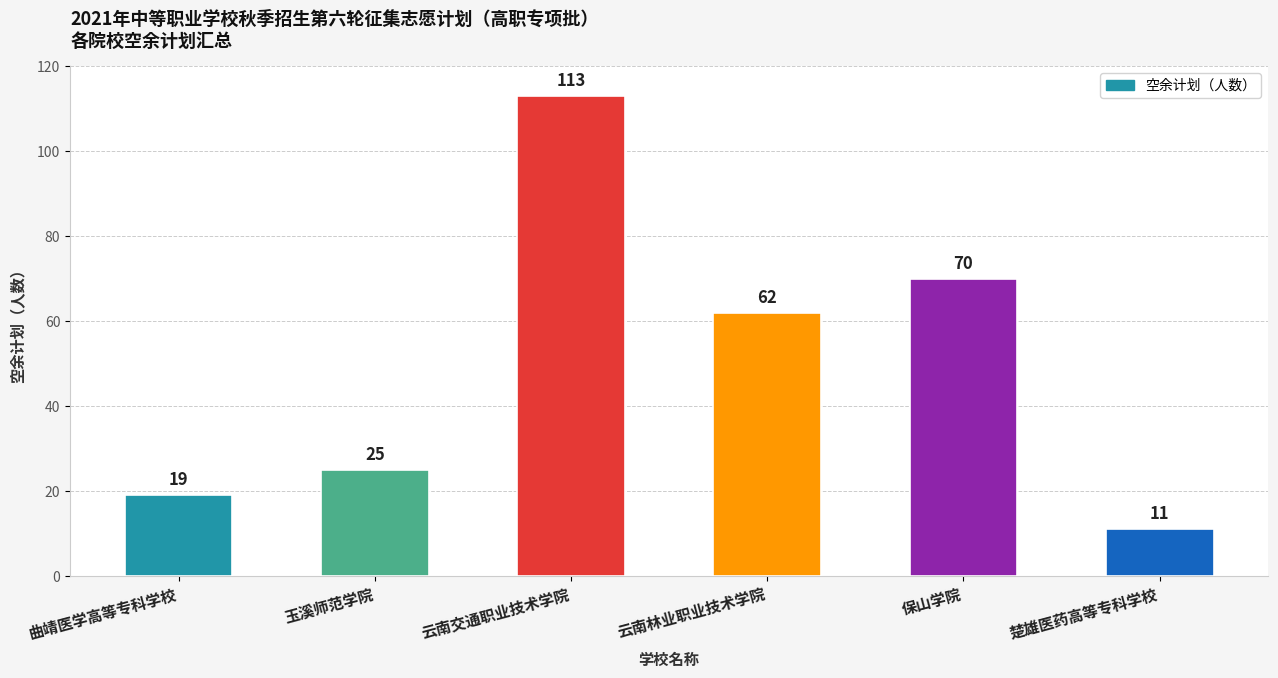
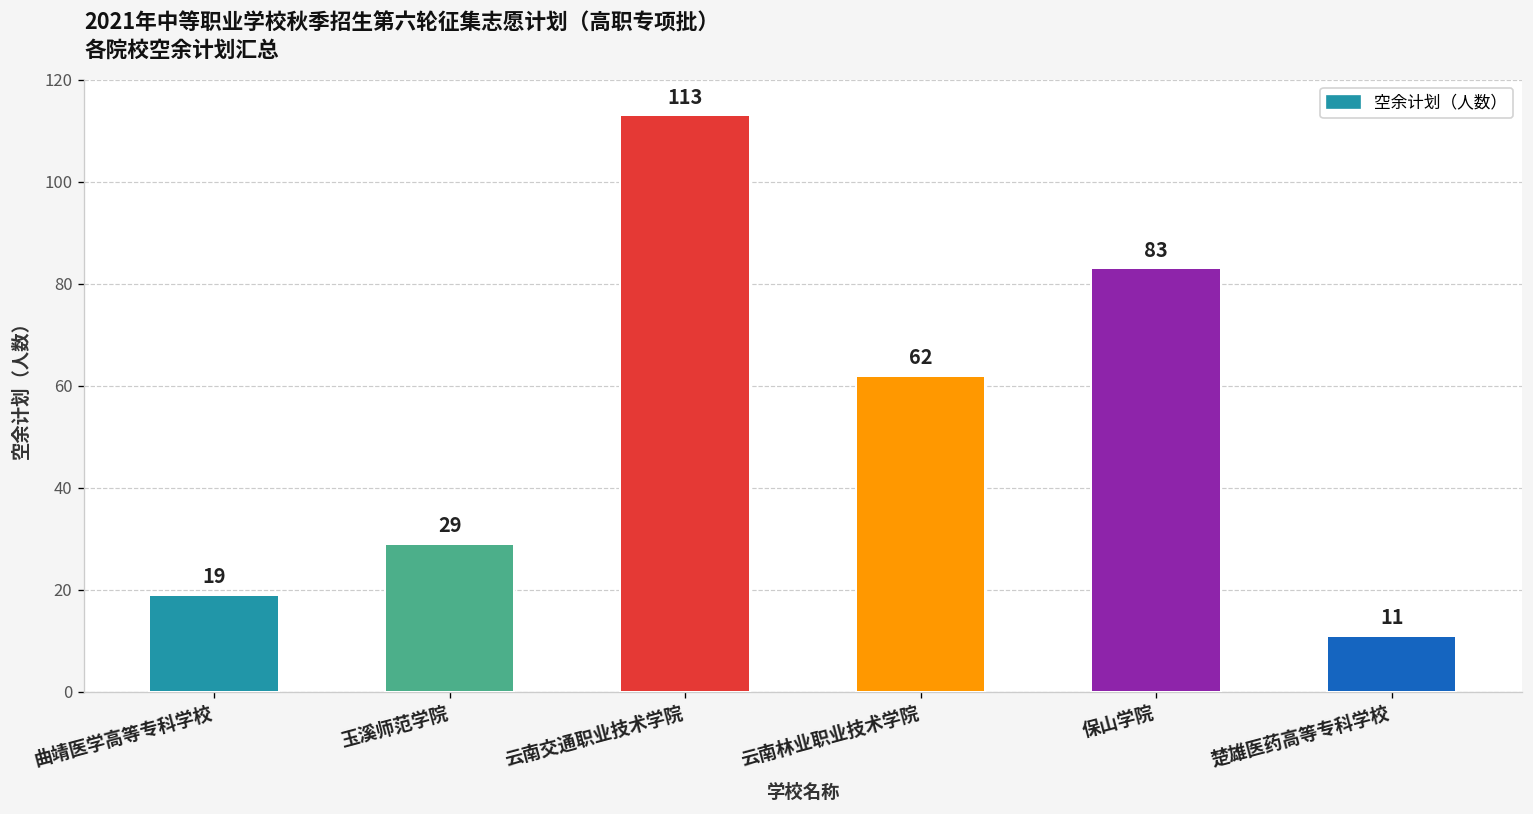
  {
    "曲靖医学高等专科学校": 19,
-   "玉溪师范学院": 25,
+   "玉溪师范学院": 29,
    "云南交通职业技术学院": 113,
    "云南林业职业技术学院": 62,
-   "保山学院": 70,
+   "保山学院": 83,
    "楚雄医药高等专科学校": 11
  }
